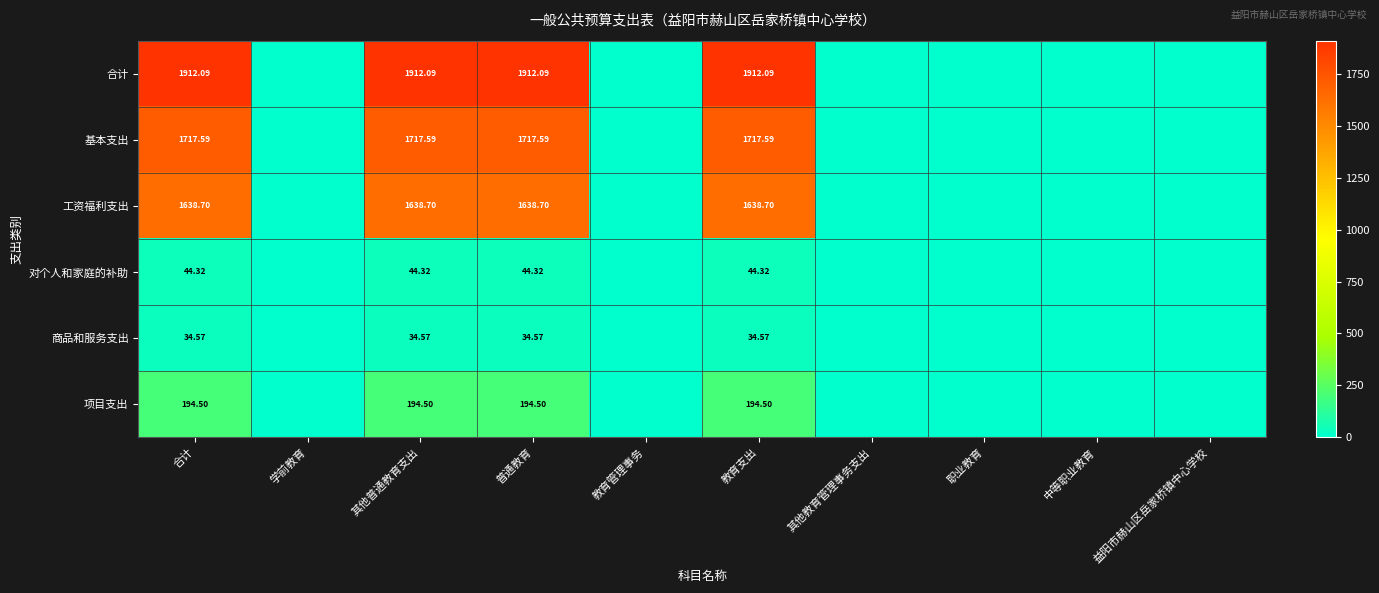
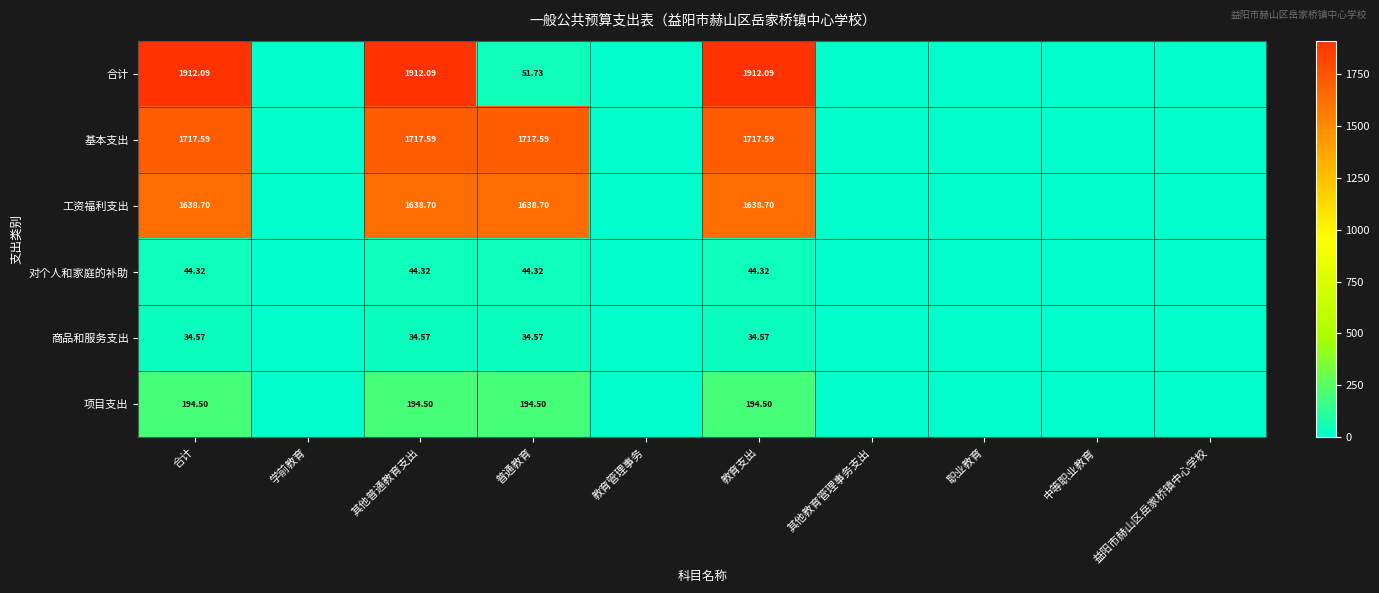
  {
    "合计": {
      "合计": 1912.09,
      "其他普通教育支出": 1912.09,
-     "普通教育": 1912.09,
+     "普通教育": 51.73,
      "教育支出": 1912.09
    },
    "基本支出": {
      "合计": 1717.59,
      "其他普通教育支出": 1717.59,
      "普通教育": 1717.59,
      "教育支出": 1717.59
    },
    "工资福利支出": {
      "合计": 1638.70,
      "其他普通教育支出": 1638.70,
      "普通教育": 1638.70,
      "教育支出": 1638.70
    },
    "对个人和家庭的补助": {
      "合计": 44.32,
      "其他普通教育支出": 44.32,
      "普通教育": 44.32,
      "教育支出": 44.32
    },
    "商品和服务支出": {
      "合计": 34.57,
      "其他普通教育支出": 34.57,
      "普通教育": 34.57,
      "教育支出": 34.57
    },
    "项目支出": {
      "合计": 194.50,
      "其他普通教育支出": 194.50,
      "普通教育": 194.50,
      "教育支出": 194.50
    }
  }
